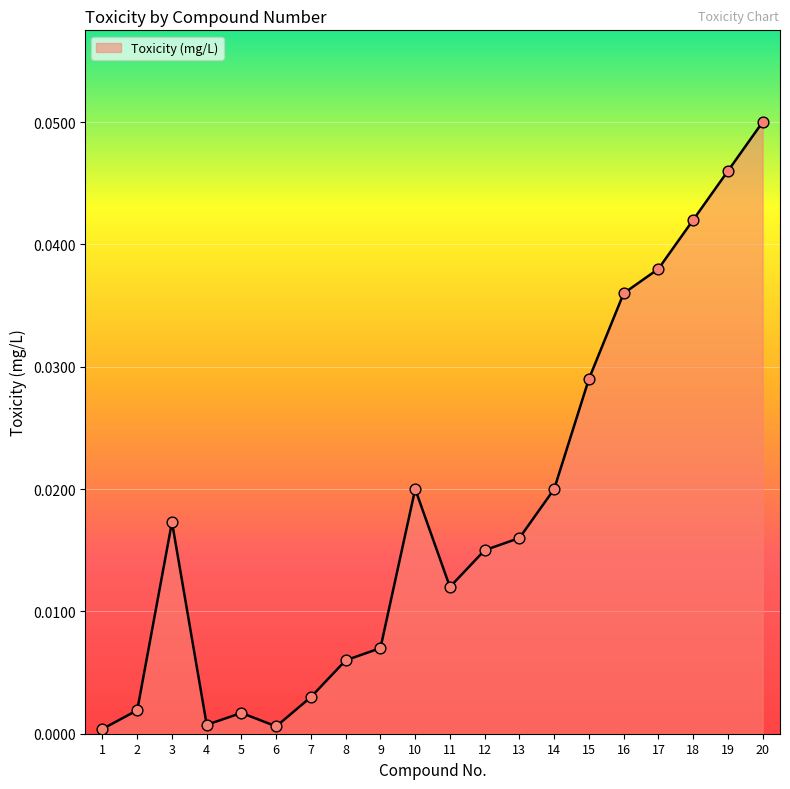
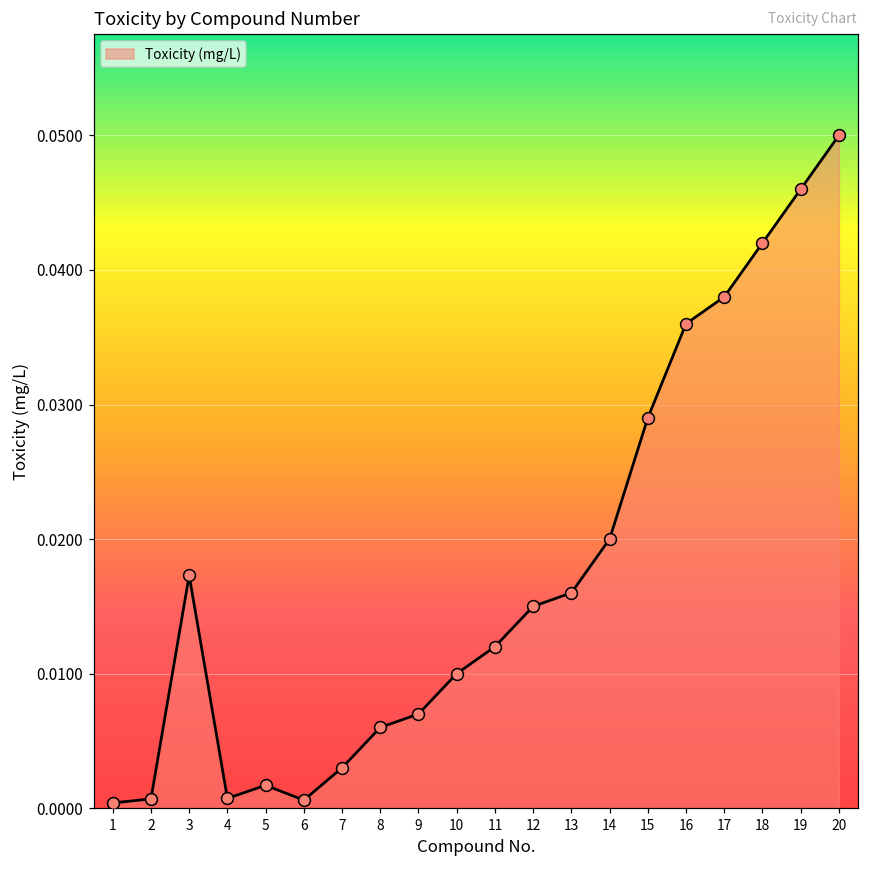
  {
    "1": 0.0004,
-   "2": 0.0019,
+   "2": 0.0007,
    "3": 0.0173,
    "4": 0.0007,
    "5": 0.0017,
    "6": 0.0006,
    "7": 0.0030,
    "8": 0.0060,
    "9": 0.0070,
-   "10": 0.02,
+   "10": 0.01,
    "11": 0.0120,
    "12": 0.0150,
    "13": 0.0160,
    "14": 0.0200,
    "15": 0.0290,
    "16": 0.0360,
    "17": 0.0380,
    "18": 0.0420,
    "19": 0.0460,
    "20": 0.0500
  }
